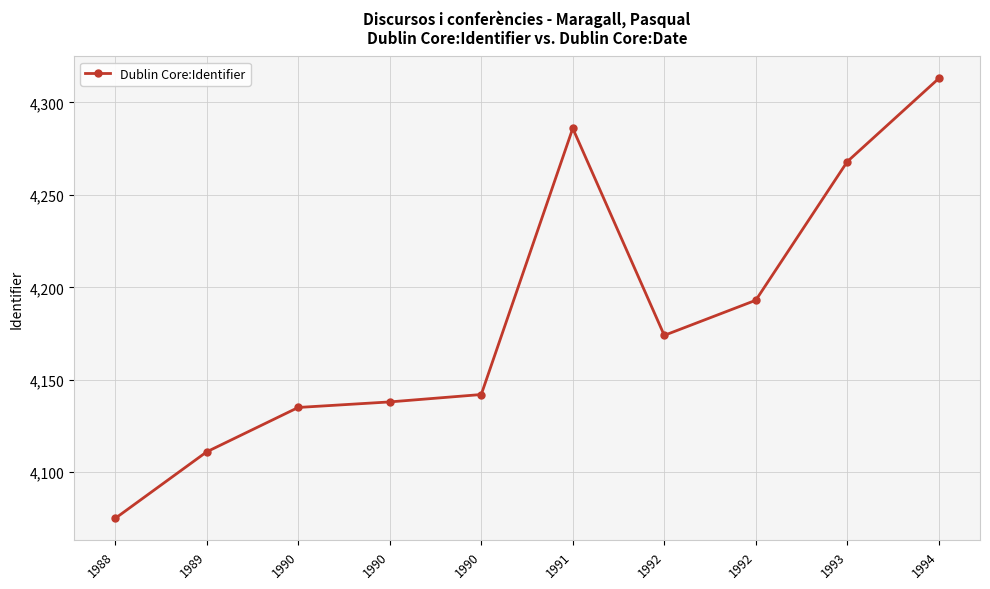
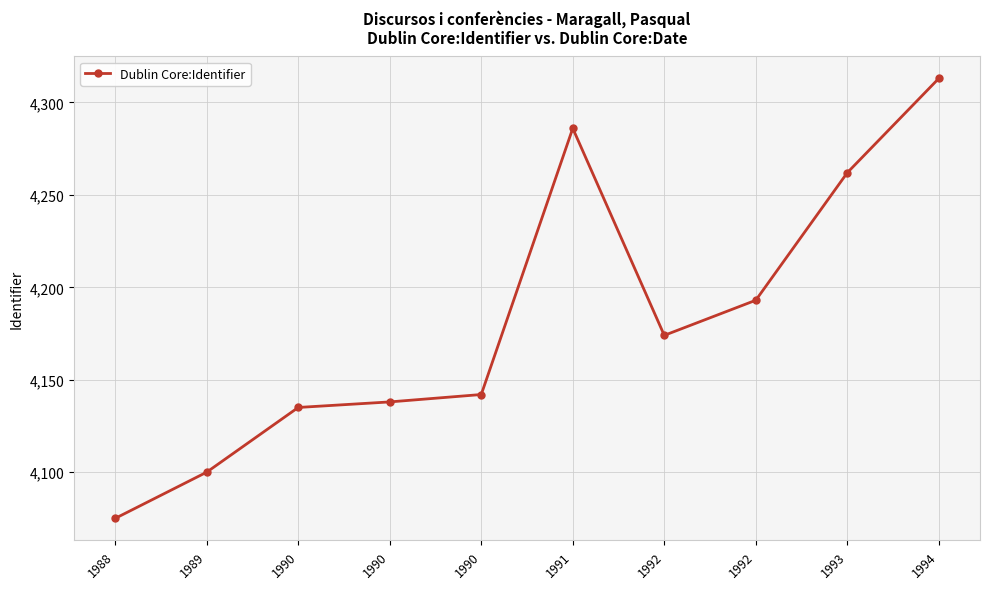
  {
    "1988": "4,075",
-   "1989": "4,111",
+   "1989": "4,100",
    "1991": "4,286",
-   "1993": "4,268",
+   "1993": "4,262",
    "1994": "4,313"
  }
